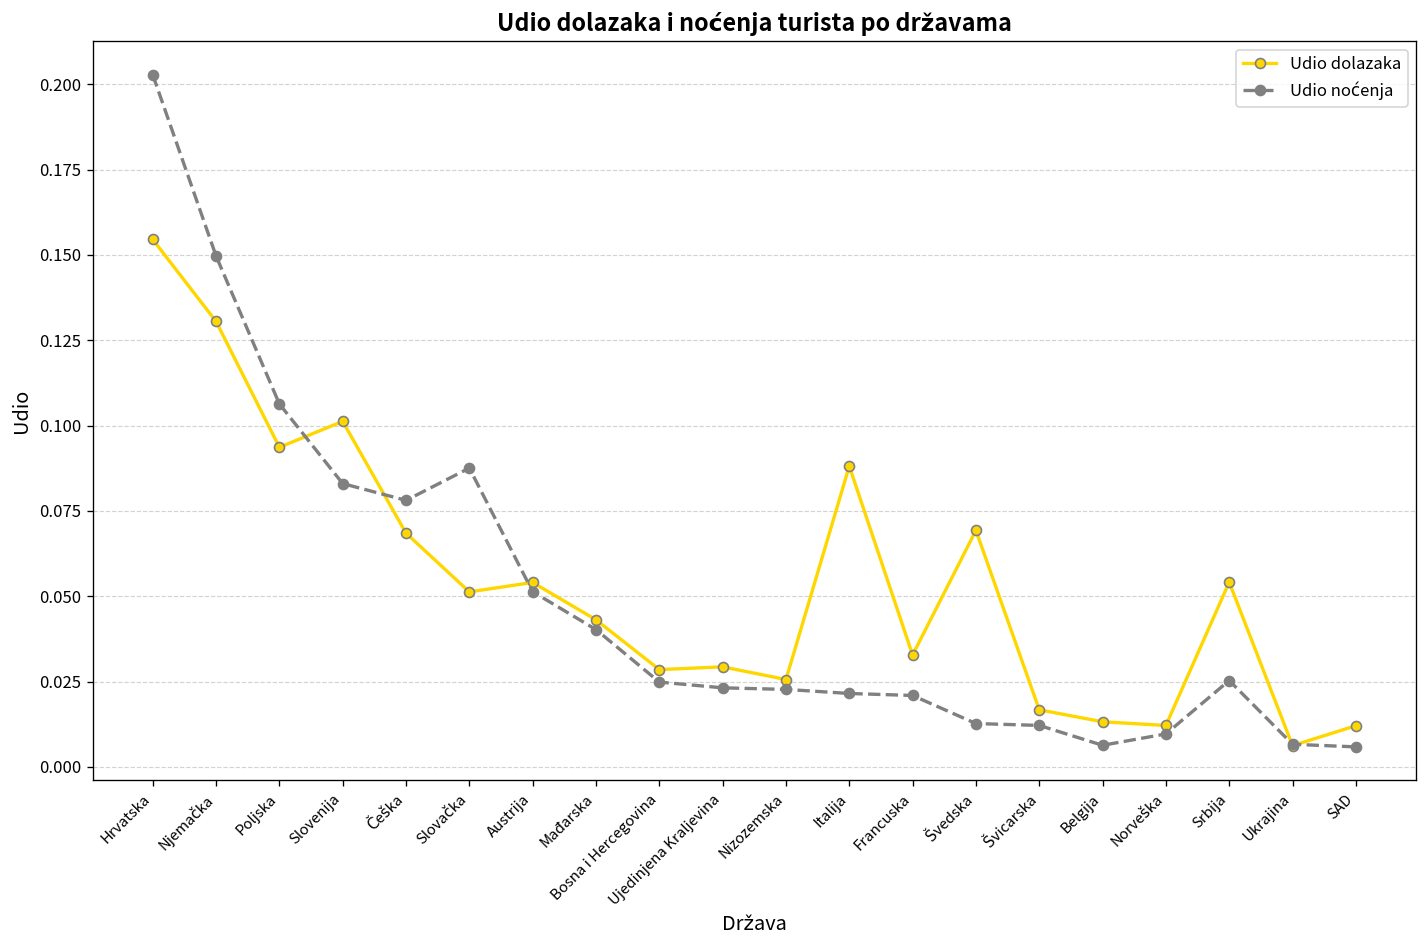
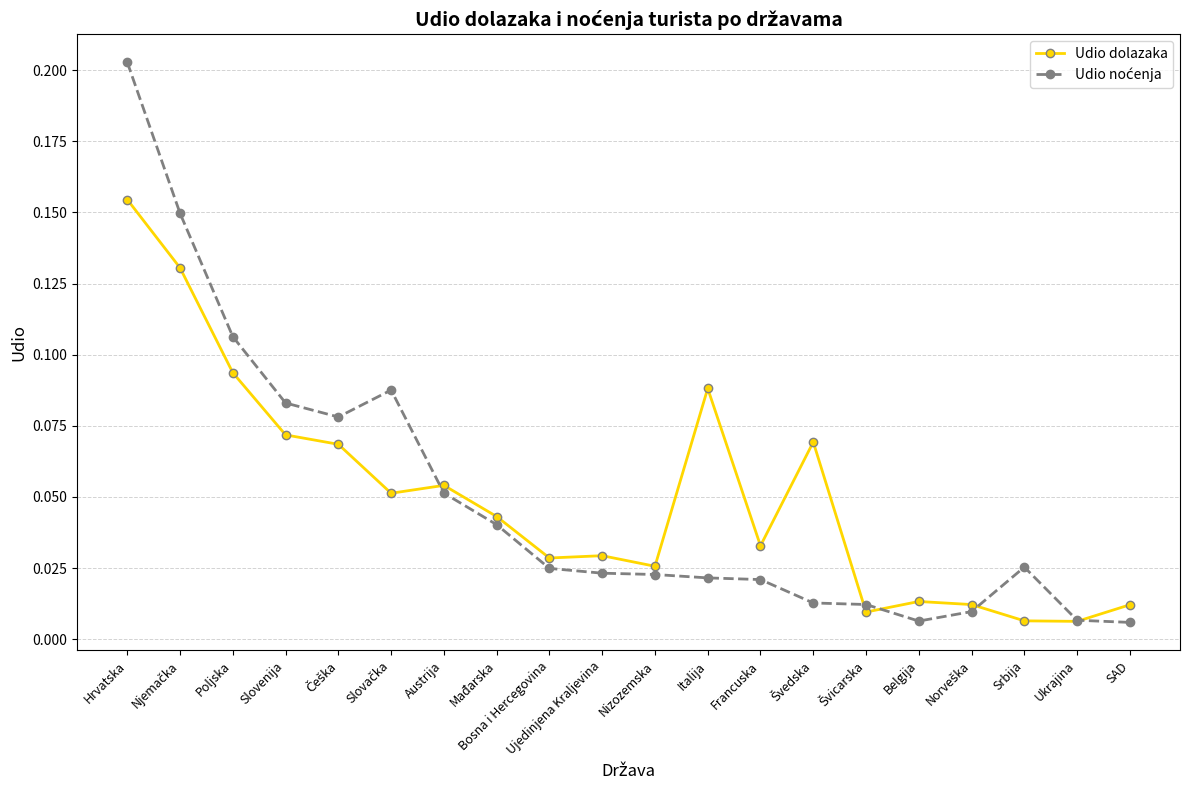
  {
    "Udio dolazaka": {
      "Hrvatska": 0.155,
      "Njemačka": 0.131,
      "Poljska": 0.094,
-     "Slovenija": 0.101,
+     "Slovenija": 0.072,
      "Češka": 0.069,
      "Slovačka": 0.051,
      "Austrija": 0.054,
      "Mađarska": 0.043,
      "Bosna i Hercegovina": 0.029,
      "Ujedinjena Kraljevina": 0.029,
      "Nizozemska": 0.026,
      "Italija": 0.088,
      "Francuska": 0.033,
      "Švedska": 0.069,
-     "Švicarska": 0.017,
+     "Švicarska": 0.010,
      "Belgija": 0.013,
      "Norveška": 0.012,
-     "Srbija": 0.054,
+     "Srbija": 0.006,
      "SAD": 0.012
    },
    "Udio noćenja": {
      "Hrvatska": 0.203,
      "Njemačka": 0.150,
      "Poljska": 0.106,
      "Slovenija": 0.083,
      "Češka": 0.078,
      "Slovačka": 0.088,
      "Austrija": 0.051,
      "Mađarska": 0.040,
      "Bosna i Hercegovina": 0.025,
      "Ujedinjena Kraljevina": 0.023,
      "Nizozemska": 0.023,
      "Italija": 0.022,
      "Francuska": 0.021,
      "Švedska": 0.013,
      "Švicarska": 0.012,
      "Belgija": 0.006,
      "Norveška": 0.010,
      "Srbija": 0.025,
      "SAD": 0.006
    }
  }
